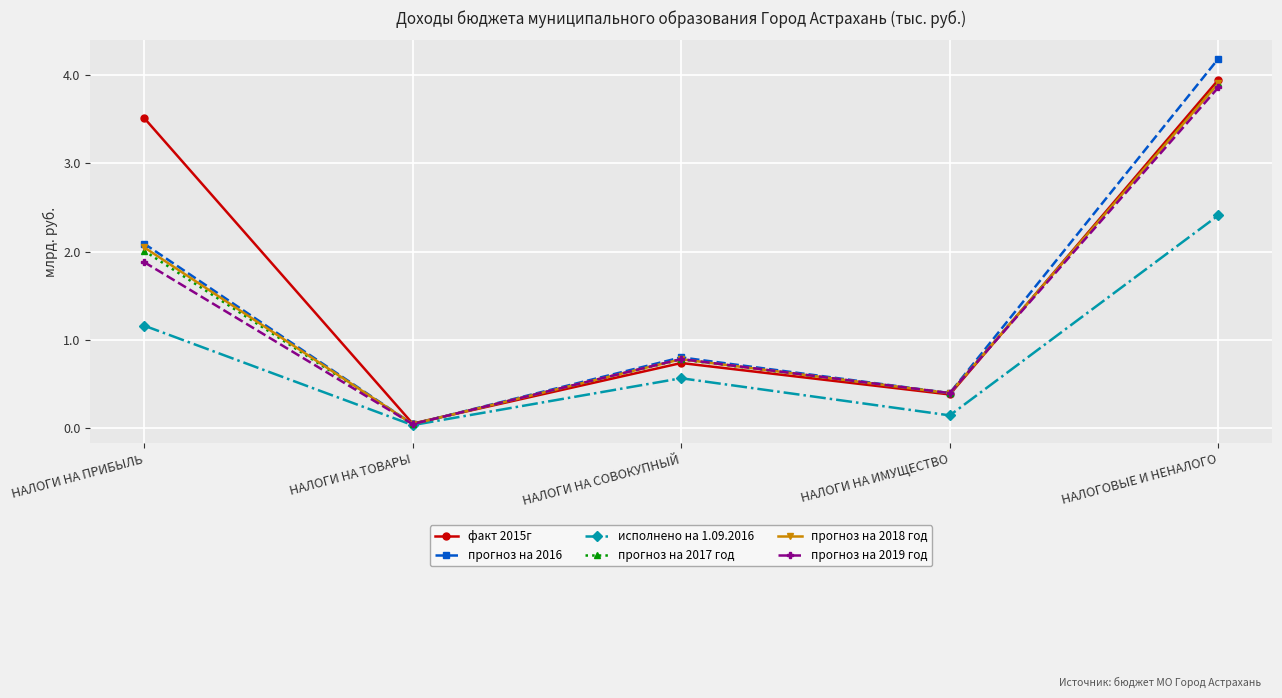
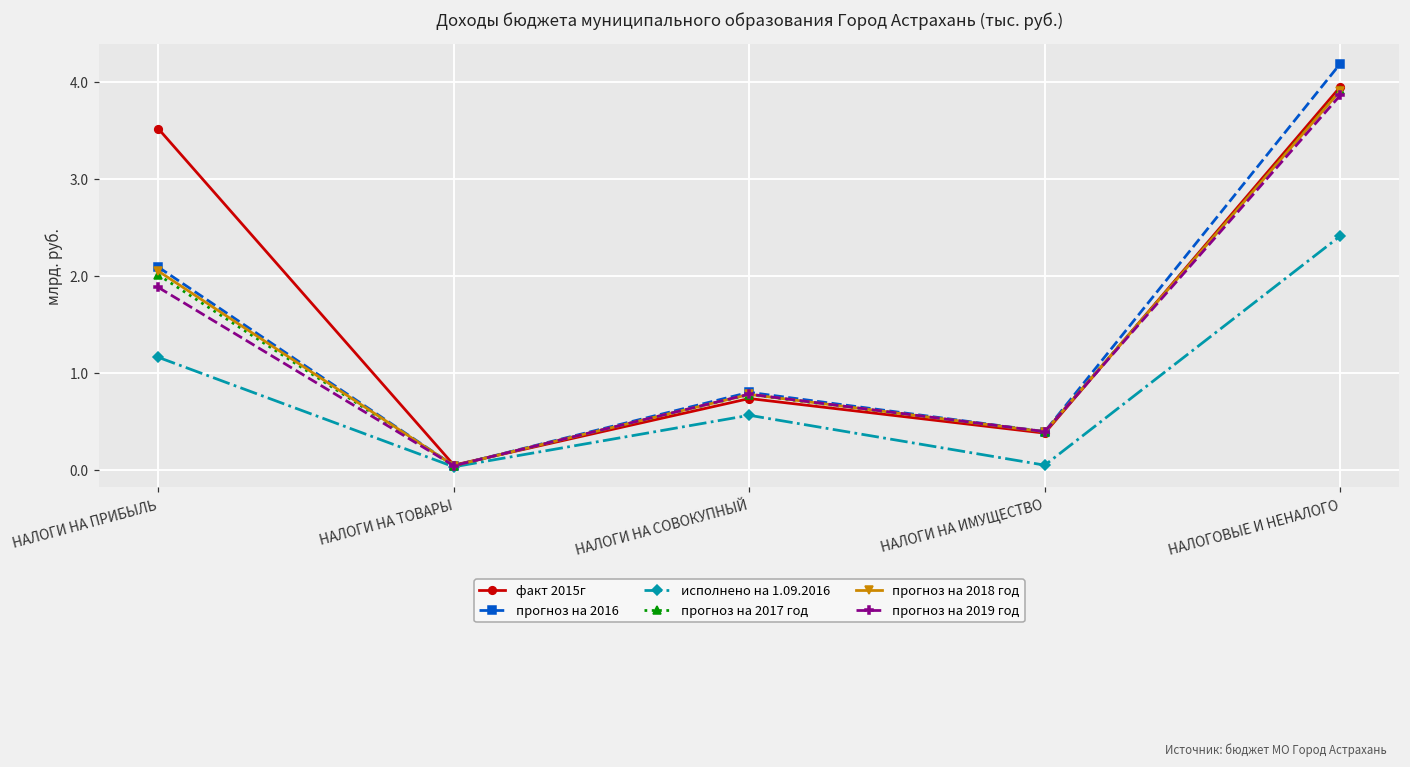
  {
    "факт 2015г": {
      "НАЛОГИ НА ПРИБЫЛЬ": 3.5,
      "НАЛОГИ НА СОВОКУПНЫЙ": 0.7,
      "НАЛОГОВЫЕ И НЕНАЛОГО": 3.9
    },
    "прогноз на 2016": {
      "НАЛОГИ НА ПРИБЫЛЬ": 2.1,
      "НАЛОГОВЫЕ И НЕНАЛОГО": 4.2
    },
    "исполнено на 1.09.2016": {
      "НАЛОГИ НА ПРИБЫЛЬ": 1.2,
      "НАЛОГИ НА СОВОКУПНЫЙ": 0.6,
-     "НАЛОГИ НА ИМУЩЕСТВО": 0.14,
+     "НАЛОГИ НА ИМУЩЕСТВО": 0.05,
      "НАЛОГОВЫЕ И НЕНАЛОГО": 2.4
    },
    "прогноз на 2017 год": {
      "НАЛОГИ НА ПРИБЫЛЬ": 2.0
    },
    "прогноз на 2018 год": {
      "НАЛОГИ НА ПРИБЫЛЬ": 2.0
    },
    "прогноз на 2019 год": {
      "НАЛОГИ НА ПРИБЫЛЬ": 1.9,
      "НАЛОГОВЫЕ И НЕНАЛОГО": 3.9
    }
  }
